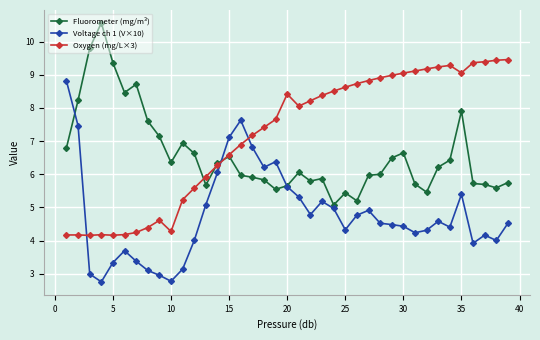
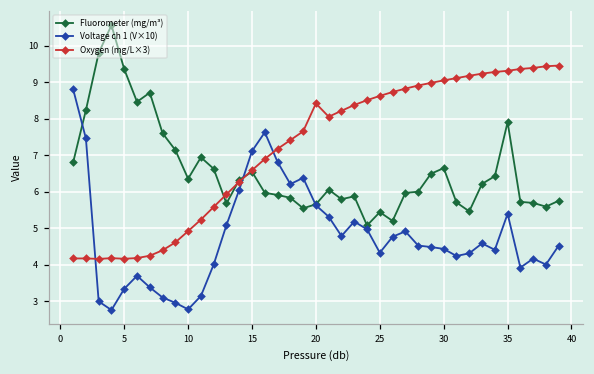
  {
    "Fluorometer (mg/m³)": {
      "5": 9.4,
      "10": 6.4,
      "25": 5.4,
      "30": 6.6,
      "35": 7.9
    },
    "Voltage ch 1 (V×10)": {
      "5": 3.3,
      "10": 2.8,
      "15": 7.1,
      "25": 4.3,
      "30": 4.4,
      "35": 5.4
    },
    "Oxygen (mg/L×3)": {
      "5": 4.2,
-     "10": 4.3,
+     "10": 4.9,
      "20": 8.4,
      "25": 8.6,
      "30": 9.0,
-     "35": 9.1
+     "35": 9.3
    }
  }
